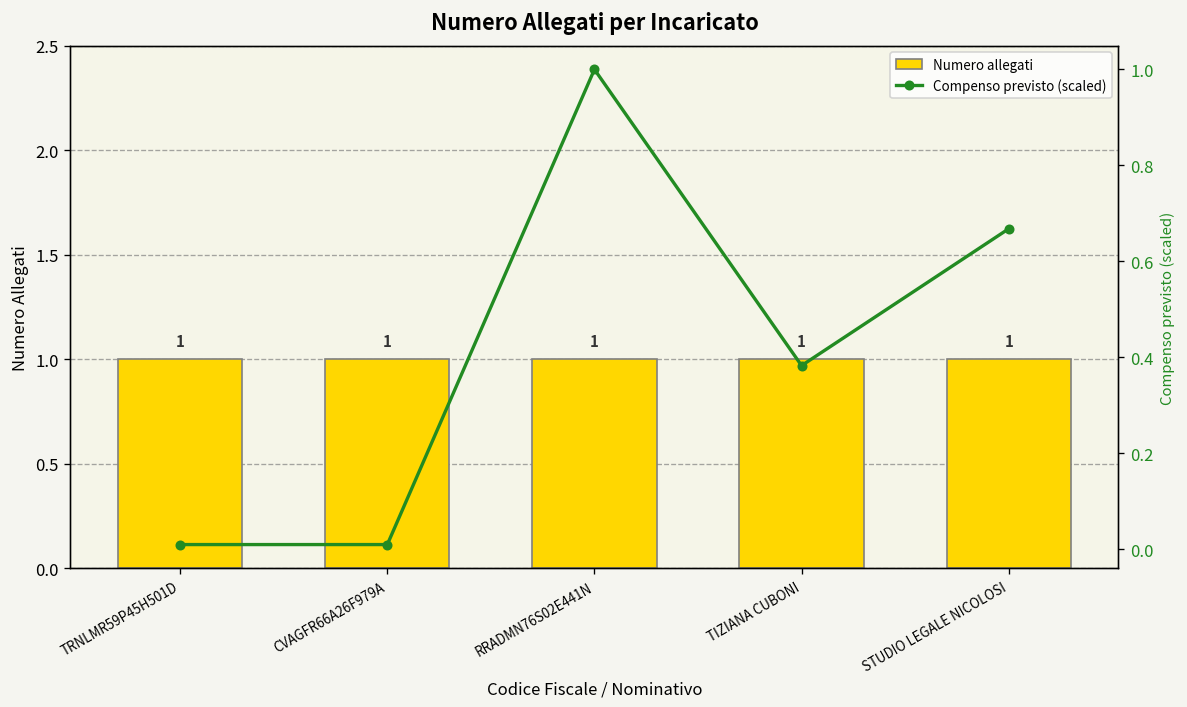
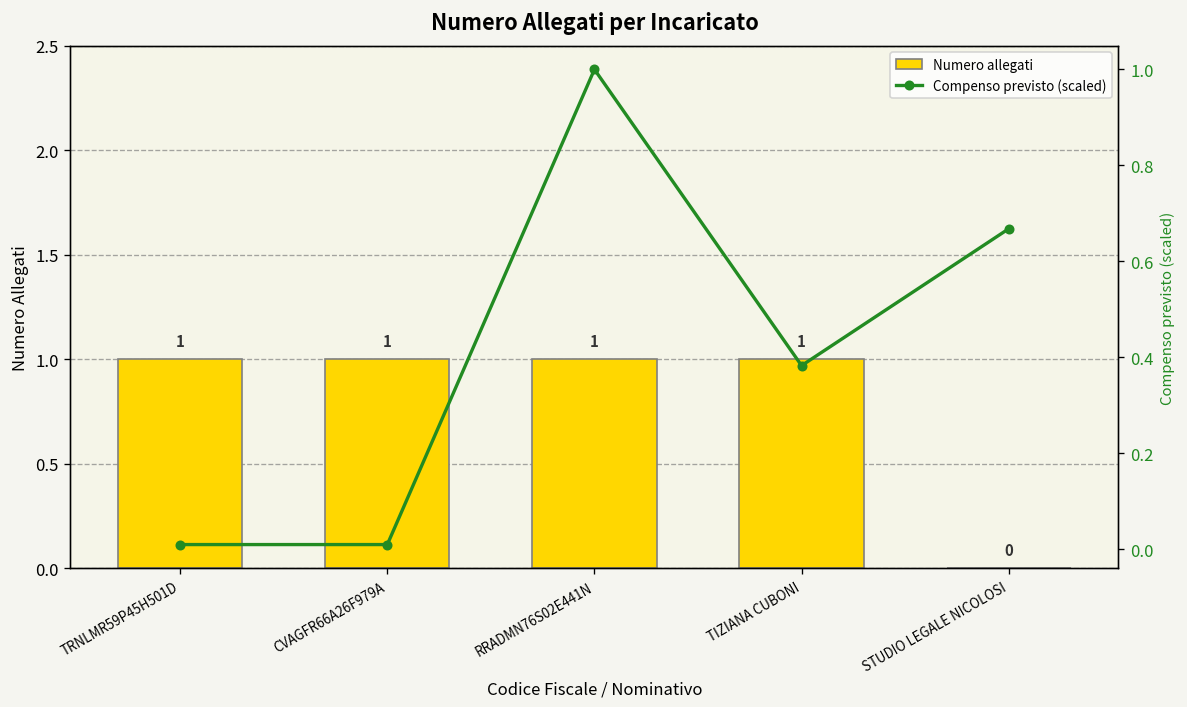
  {
    "Numero allegati": {
      "TRNLMR59P45H501D": 1,
      "CVAGFR66A26F979A": 1,
      "RRADMN76S02E441N": 1,
      "TIZIANA CUBONI": 1,
-     "STUDIO LEGALE NICOLOSI": 1
+     "STUDIO LEGALE NICOLOSI": 0
    }
  }
